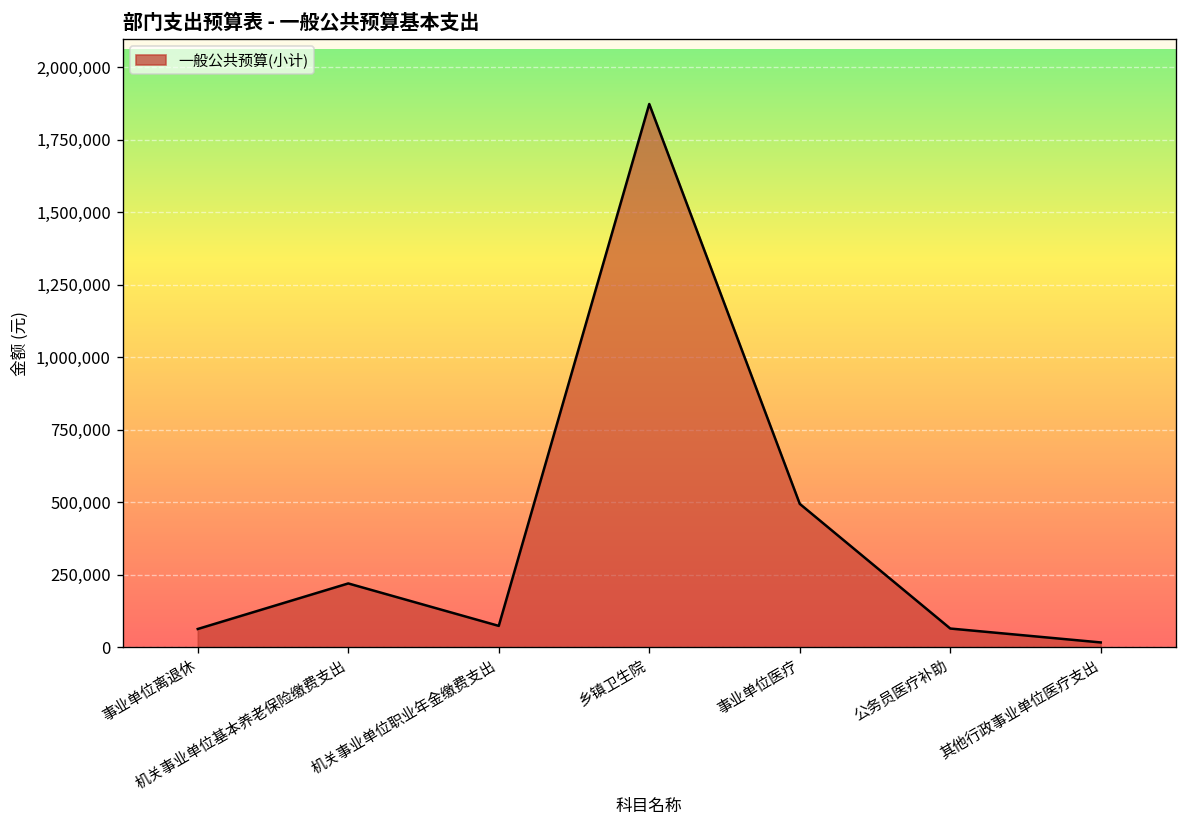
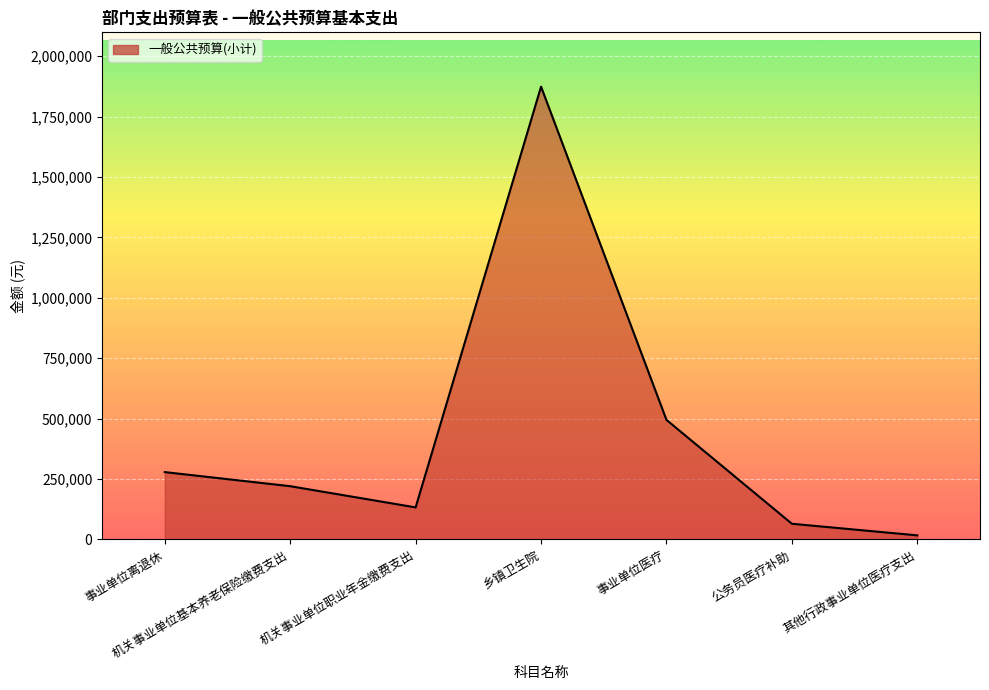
  {
-   "事业单位离退休": "60,000",
+   "事业单位离退休": "280,000",
    "机关事业单位基本养老保险缴费支出": "220,000",
-   "机关事业单位职业年金缴费支出": "70,000",
+   "机关事业单位职业年金缴费支出": "130,000",
    "乡镇卫生院": "1,870,000",
    "事业单位医疗": "490,000",
    "公务员医疗补助": "60,000",
    "其他行政事业单位医疗支出": "20,000"
  }
